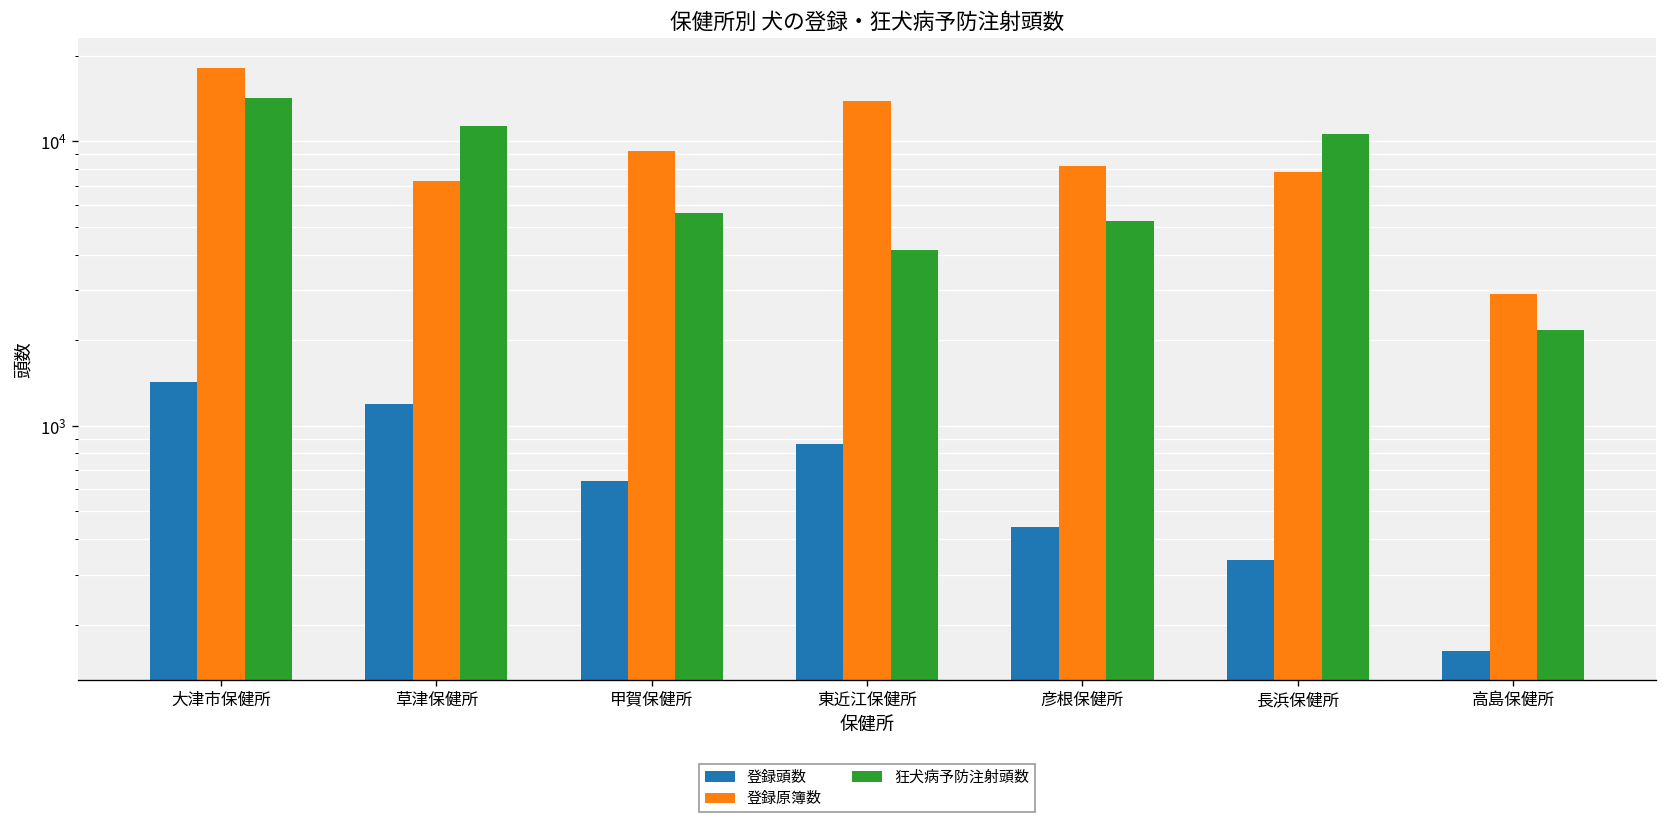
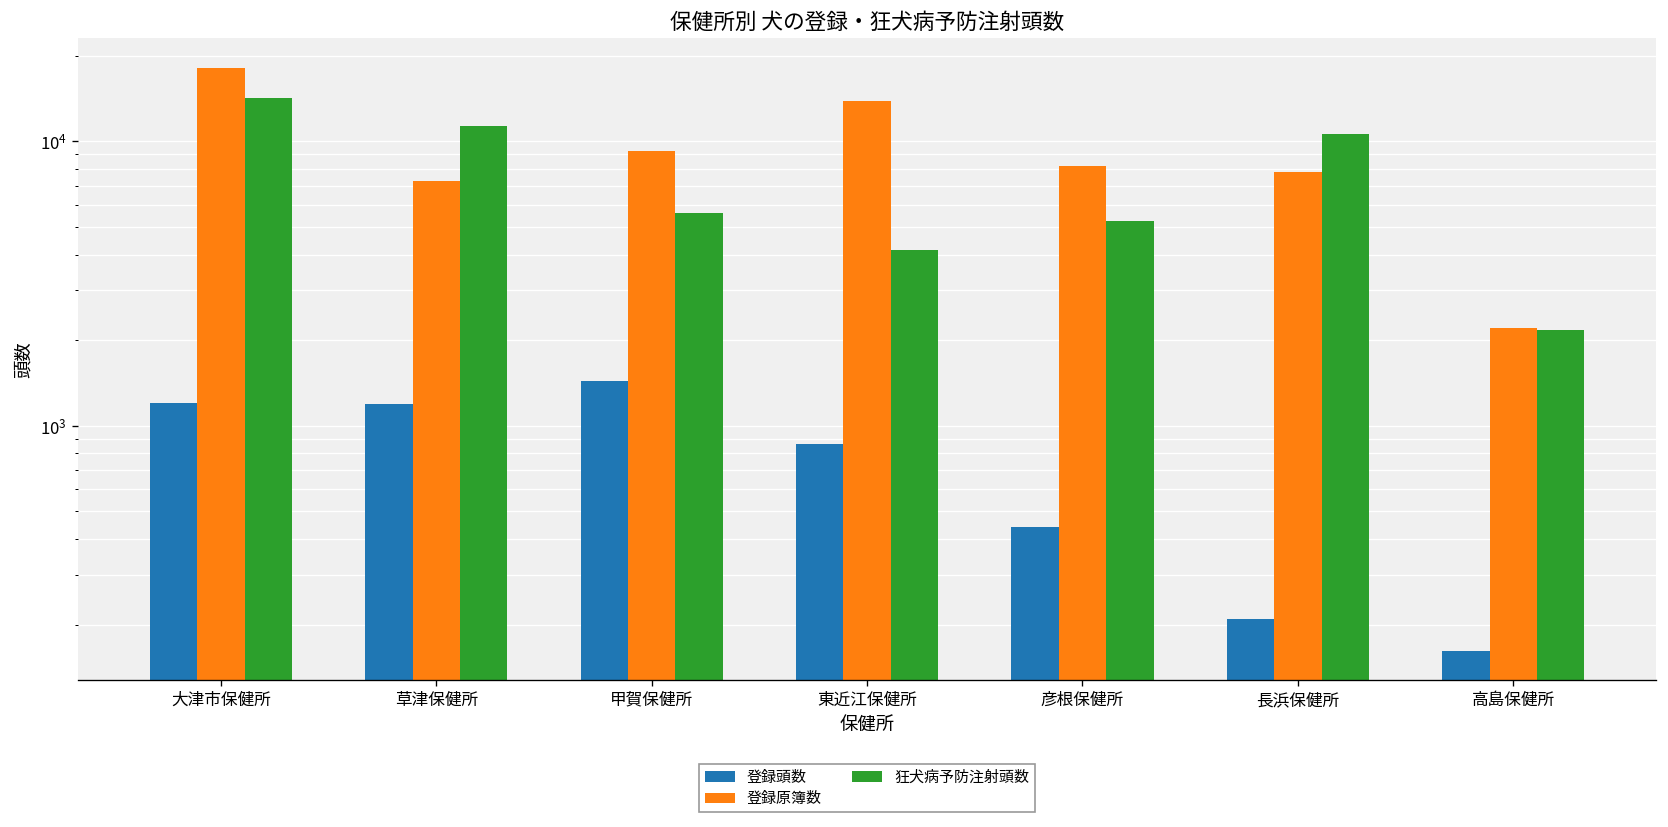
  {
    "登録頭数": {
-     "大津市保健所": 1400,
+     "大津市保健所": 1200,
      "草津保健所": 1200,
-     "甲賀保健所": 640,
+     "甲賀保健所": 1400,
      "東近江保健所": 870,
      "彦根保健所": 440,
-     "長浜保健所": 340,
+     "長浜保健所": 210,
      "高島保健所": 160
    },
    "登録原簿数": {
      "大津市保健所": 18000,
      "草津保健所": 7200,
      "甲賀保健所": 9200,
      "東近江保健所": 14000,
      "彦根保健所": 8200,
      "長浜保健所": 7800,
-     "高島保健所": 2900
+     "高島保健所": 2200
    },
    "狂犬病予防注射頭数": {
      "大津市保健所": 14000,
      "草津保健所": 11000,
      "甲賀保健所": 5600,
      "東近江保健所": 4200,
      "彦根保健所": 5300,
      "長浜保健所": 11000,
      "高島保健所": 2200
    }
  }
